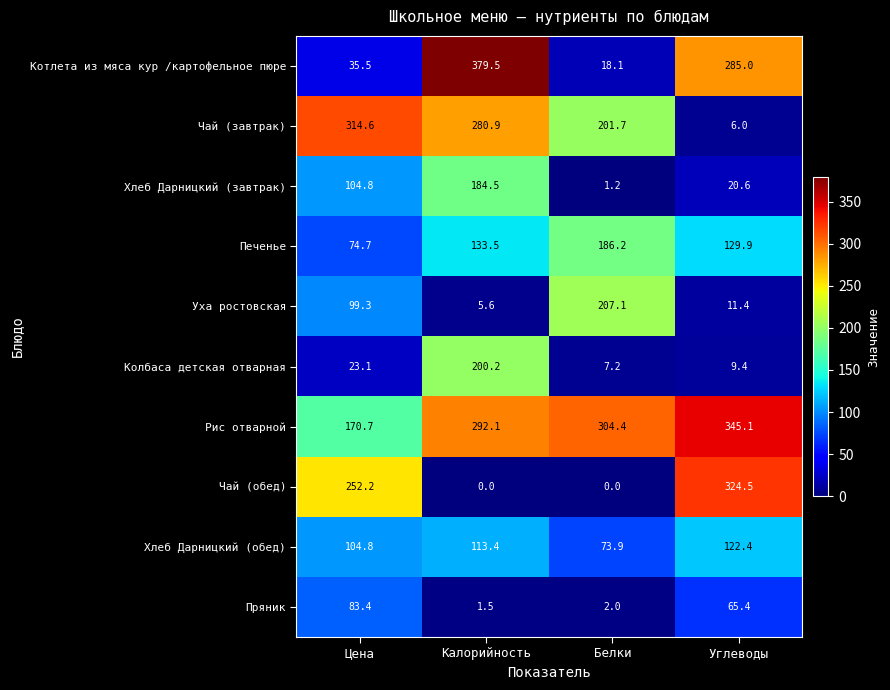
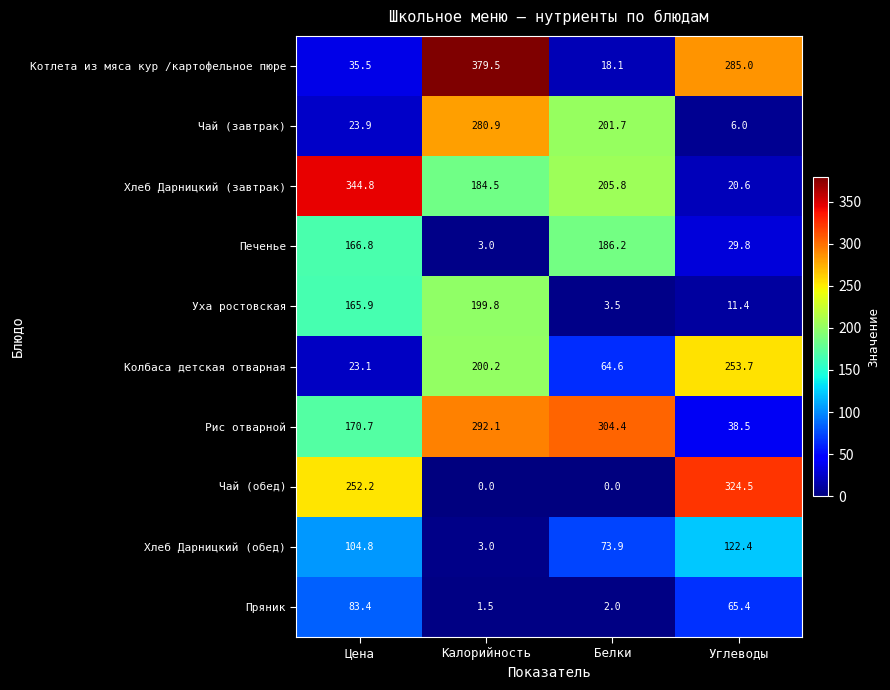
  {
    "Котлета из мяса кур /картофельное пюре": {
      "Цена": 35.5,
      "Калорийность": 379.5,
      "Белки": 18.1,
      "Углеводы": 285.0
    },
    "Чай (завтрак)": {
-     "Цена": 314.6,
+     "Цена": 23.9,
      "Калорийность": 280.9,
      "Белки": 201.7,
      "Углеводы": 6.0
    },
    "Хлеб Дарницкий (завтрак)": {
-     "Цена": 104.8,
+     "Цена": 344.8,
      "Калорийность": 184.5,
-     "Белки": 1.2,
+     "Белки": 205.8,
      "Углеводы": 20.6
    },
    "Печенье": {
-     "Цена": 74.7,
-     "Калорийность": 133.5,
+     "Цена": 166.8,
+     "Калорийность": 3.0,
      "Белки": 186.2,
-     "Углеводы": 129.9
+     "Углеводы": 29.8
    },
    "Уха ростовская": {
-     "Цена": 99.3,
-     "Калорийность": 5.6,
-     "Белки": 207.1,
+     "Цена": 165.9,
+     "Калорийность": 199.8,
+     "Белки": 3.5,
      "Углеводы": 11.4
    },
    "Колбаса детская отварная": {
      "Цена": 23.1,
      "Калорийность": 200.2,
-     "Белки": 7.2,
-     "Углеводы": 9.4
+     "Белки": 64.6,
+     "Углеводы": 253.7
    },
    "Рис отварной": {
      "Цена": 170.7,
      "Калорийность": 292.1,
      "Белки": 304.4,
-     "Углеводы": 345.1
+     "Углеводы": 38.5
    },
    "Чай (обед)": {
      "Цена": 252.2,
      "Калорийность": 0.0,
      "Белки": 0.0,
      "Углеводы": 324.5
    },
    "Хлеб Дарницкий (обед)": {
      "Цена": 104.8,
-     "Калорийность": 113.4,
+     "Калорийность": 3.0,
      "Белки": 73.9,
      "Углеводы": 122.4
    },
    "Пряник": {
      "Цена": 83.4,
      "Калорийность": 1.5,
      "Белки": 2.0,
      "Углеводы": 65.4
    }
  }
